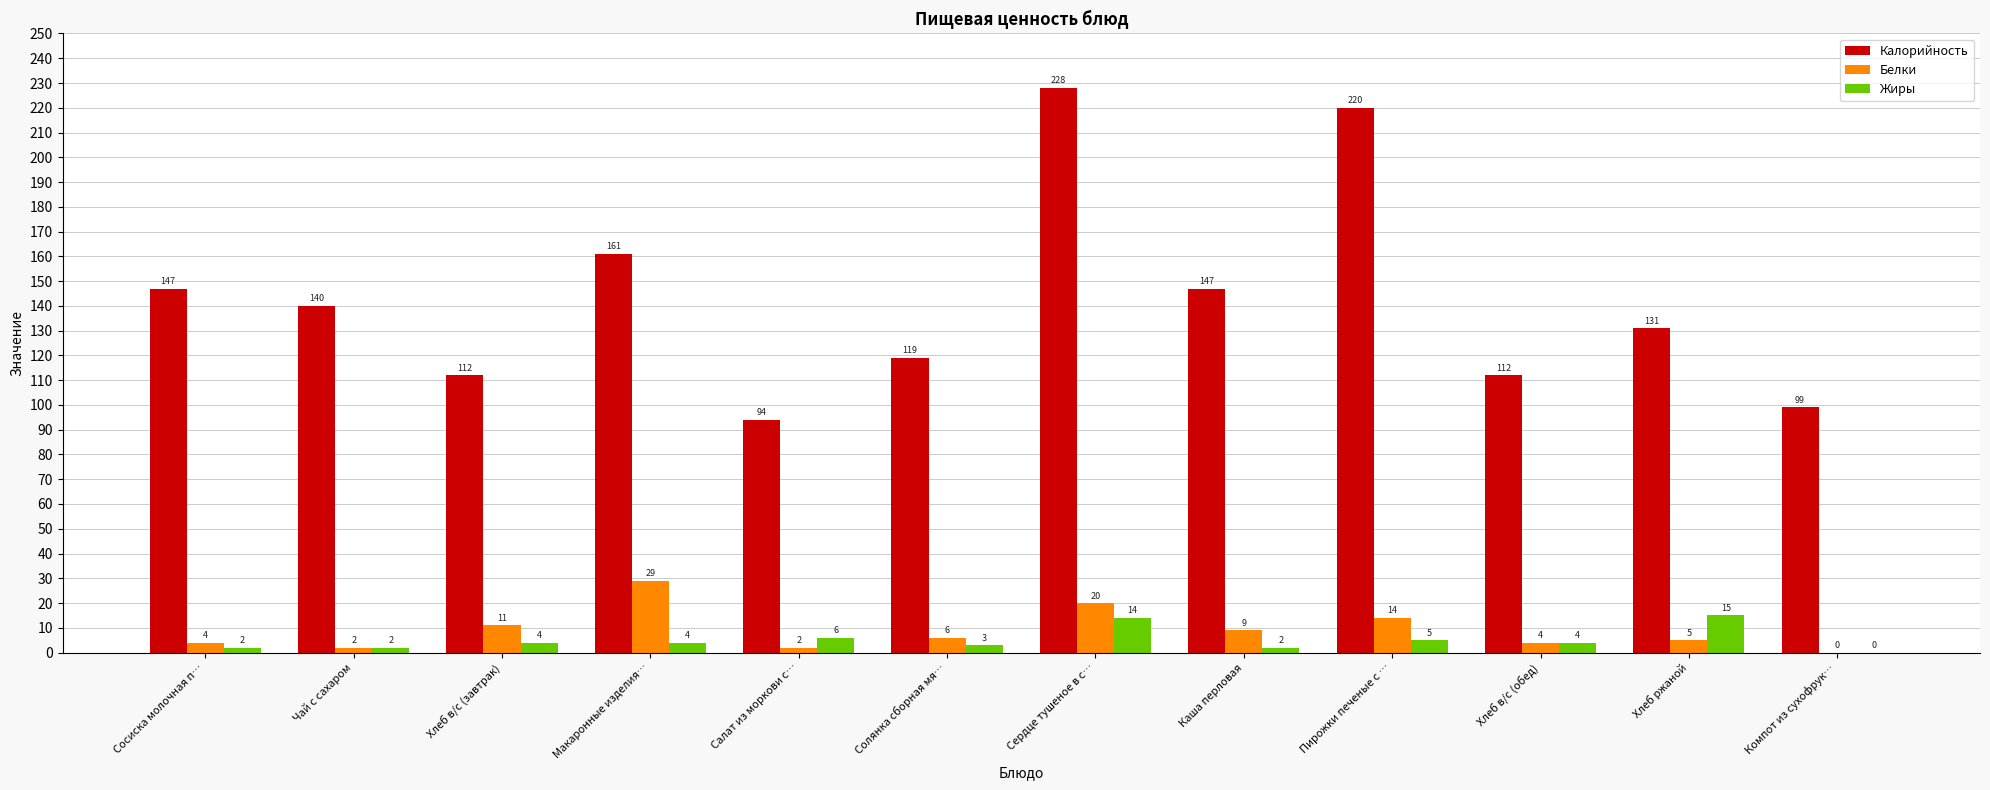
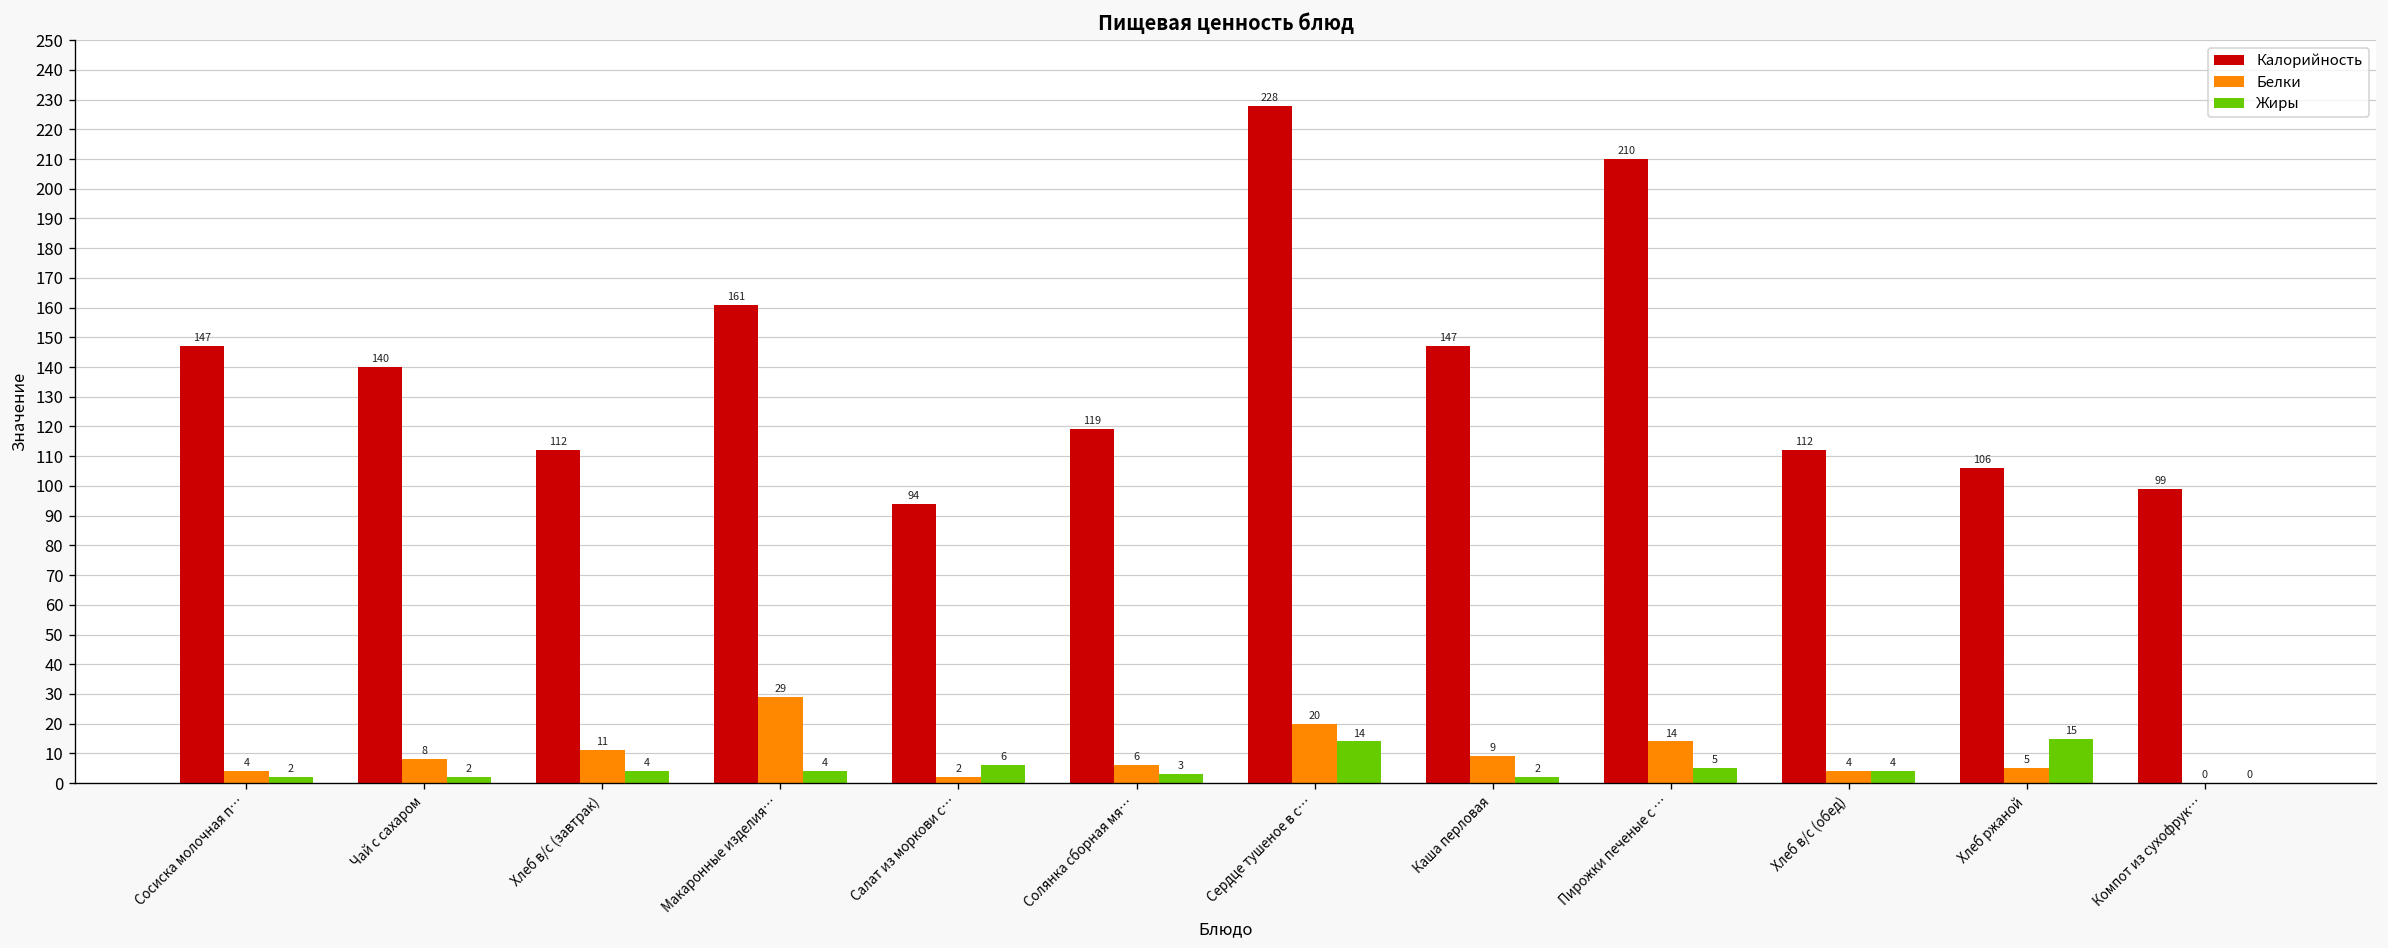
  {
    "Калорийность": {
      "Сосиска молочная п…": 147,
      "Чай с сахаром": 140,
      "Хлеб в/с (завтрак)": 112,
      "Макаронные изделия…": 161,
      "Салат из моркови с…": 94,
      "Солянка сборная мя…": 119,
      "Сердце тушеное в с…": 228,
      "Каша перловая": 147,
-     "Пирожки печеные с …": 220,
+     "Пирожки печеные с …": 210,
      "Хлеб в/с (обед)": 112,
-     "Хлеб ржаной": 131,
+     "Хлеб ржаной": 106,
      "Компот из сухофрук…": 99
    },
    "Белки": {
      "Сосиска молочная п…": 4,
-     "Чай с сахаром": 2,
+     "Чай с сахаром": 8,
      "Хлеб в/с (завтрак)": 11,
      "Макаронные изделия…": 29,
      "Салат из моркови с…": 2,
      "Солянка сборная мя…": 6,
      "Сердце тушеное в с…": 20,
      "Каша перловая": 9,
      "Пирожки печеные с …": 14,
      "Хлеб в/с (обед)": 4,
      "Хлеб ржаной": 5,
      "Компот из сухофрук…": 0
    },
    "Жиры": {
      "Сосиска молочная п…": 2,
      "Чай с сахаром": 2,
      "Хлеб в/с (завтрак)": 4,
      "Макаронные изделия…": 4,
      "Салат из моркови с…": 6,
      "Солянка сборная мя…": 3,
      "Сердце тушеное в с…": 14,
      "Каша перловая": 2,
      "Пирожки печеные с …": 5,
      "Хлеб в/с (обед)": 4,
      "Хлеб ржаной": 15,
      "Компот из сухофрук…": 0
    }
  }
